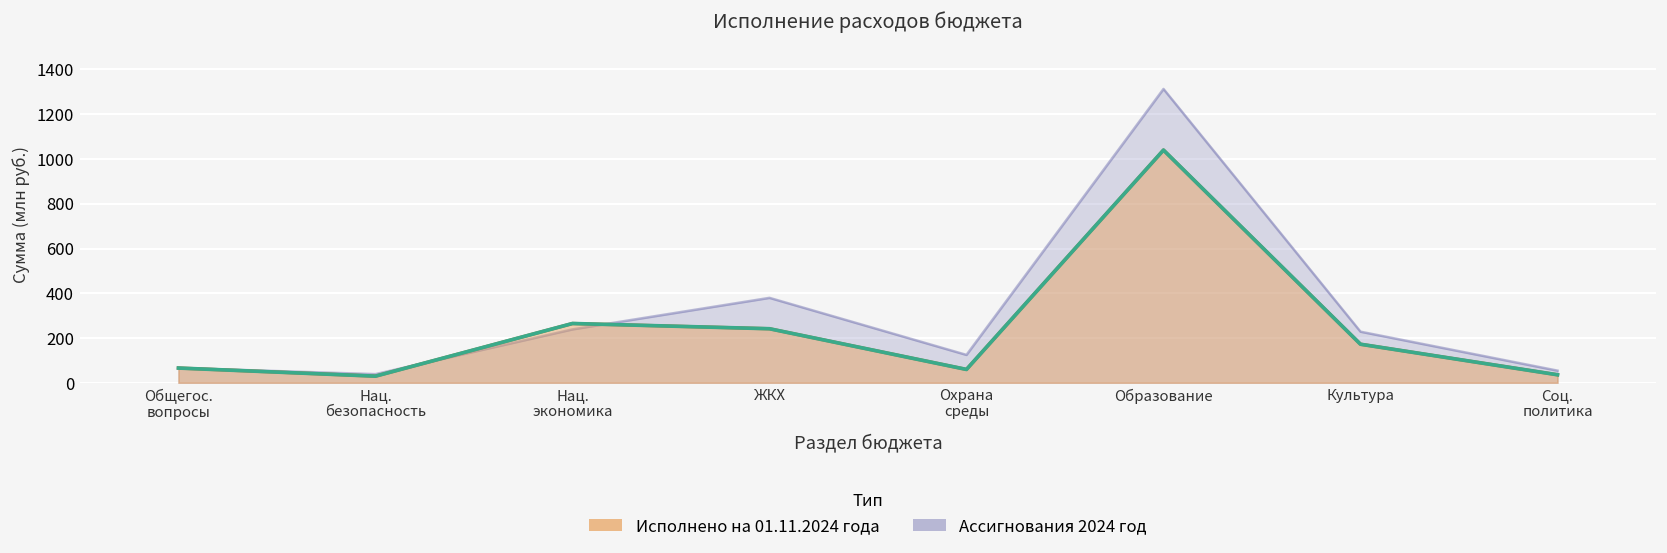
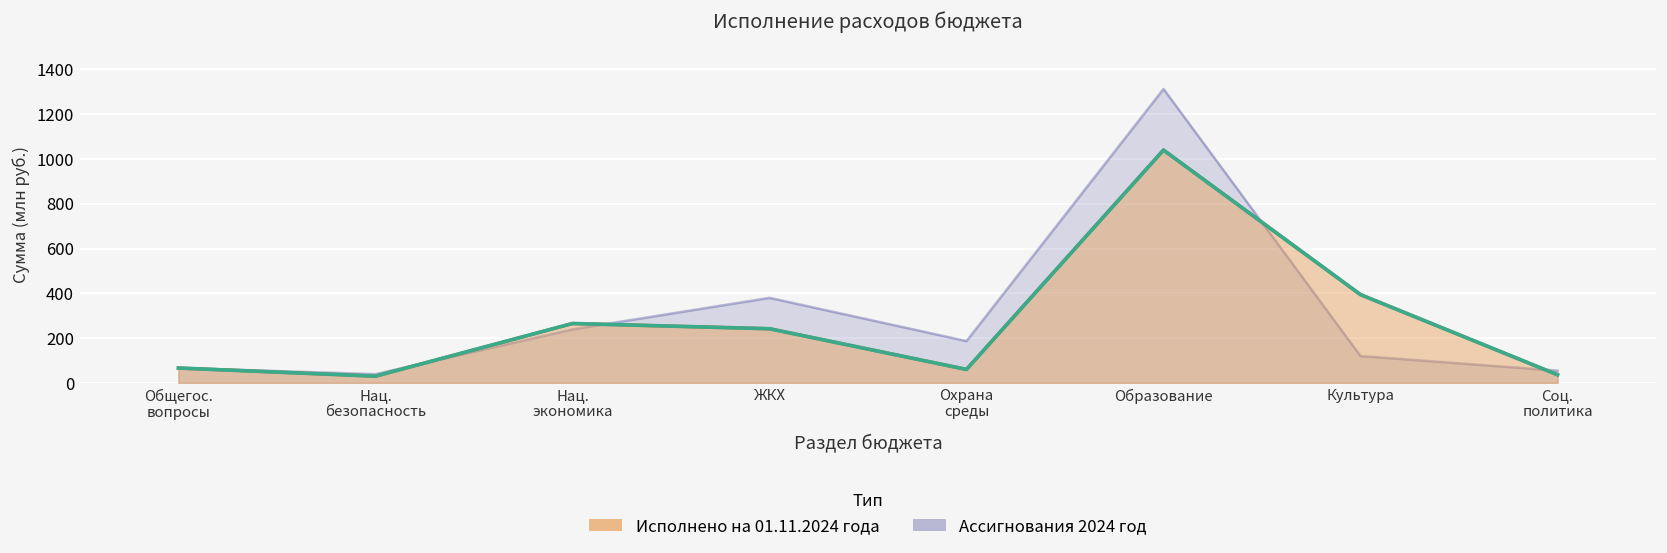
  {
    "Ассигнования 2024 год": {
      "Нац. экономика": 240,
      "ЖКХ": 380,
-     "Охрана среды": 120,
+     "Охрана среды": 190,
      "Образование": 1310,
-     "Культура": 230,
+     "Культура": 120,
      "Соц. политика": 50
    },
    "Исполнено на 01.11.2024 года": {
      "Нац. экономика": 260,
      "ЖКХ": 240,
      "Охрана среды": 60,
      "Образование": 1040,
-     "Культура": 170,
+     "Культура": 390,
      "Соц. политика": 40
    }
  }
